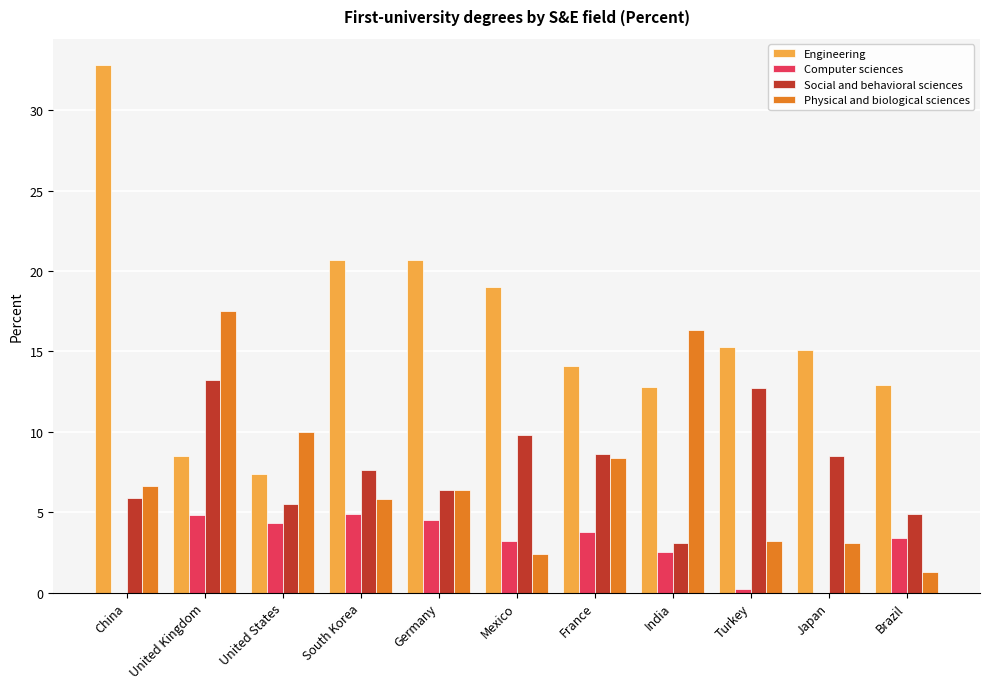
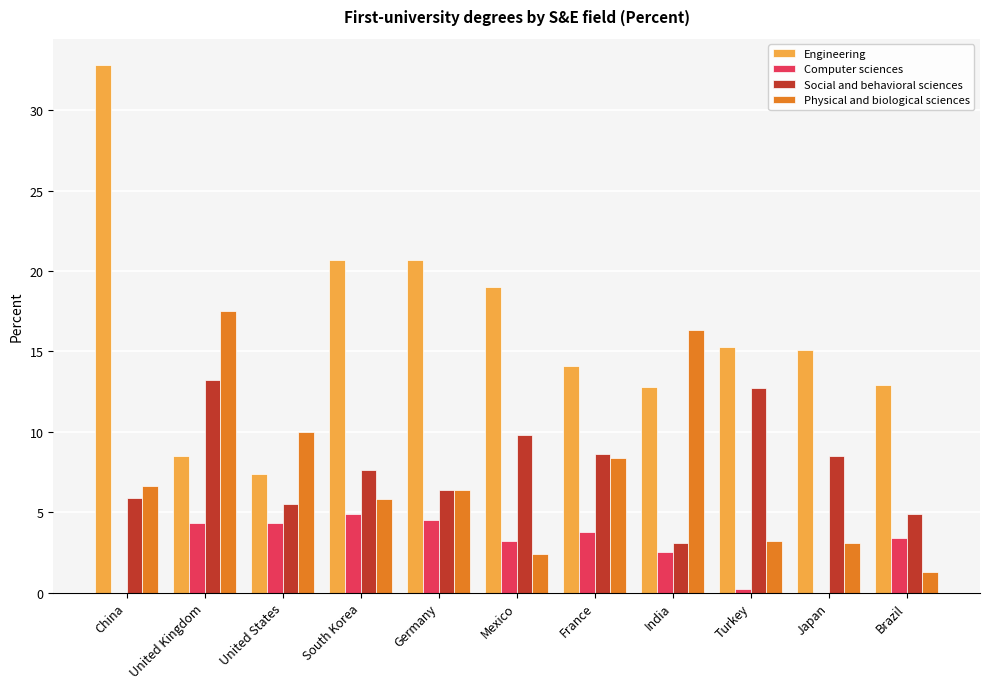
  {
    "Computer sciences": {
      "China": 0.0,
-     "United Kingdom": 4.8,
+     "United Kingdom": 4.3,
      "United States": 4.3,
      "South Korea": 4.9,
      "Germany": 4.5,
      "Mexico": 3.2,
      "France": 3.8,
      "India": 2.5,
      "Turkey": 0.2,
      "Japan": 0.0,
      "Brazil": 3.4
    },
    "Social and behavioral sciences": {
      "China": 5.9,
      "United Kingdom": 13.2,
      "United States": 5.5,
      "South Korea": 7.6,
      "Germany": 6.4,
      "Mexico": 9.8,
      "France": 8.6,
      "India": 3.1,
      "Turkey": 12.7,
      "Japan": 8.5,
      "Brazil": 4.9
    }
  }
